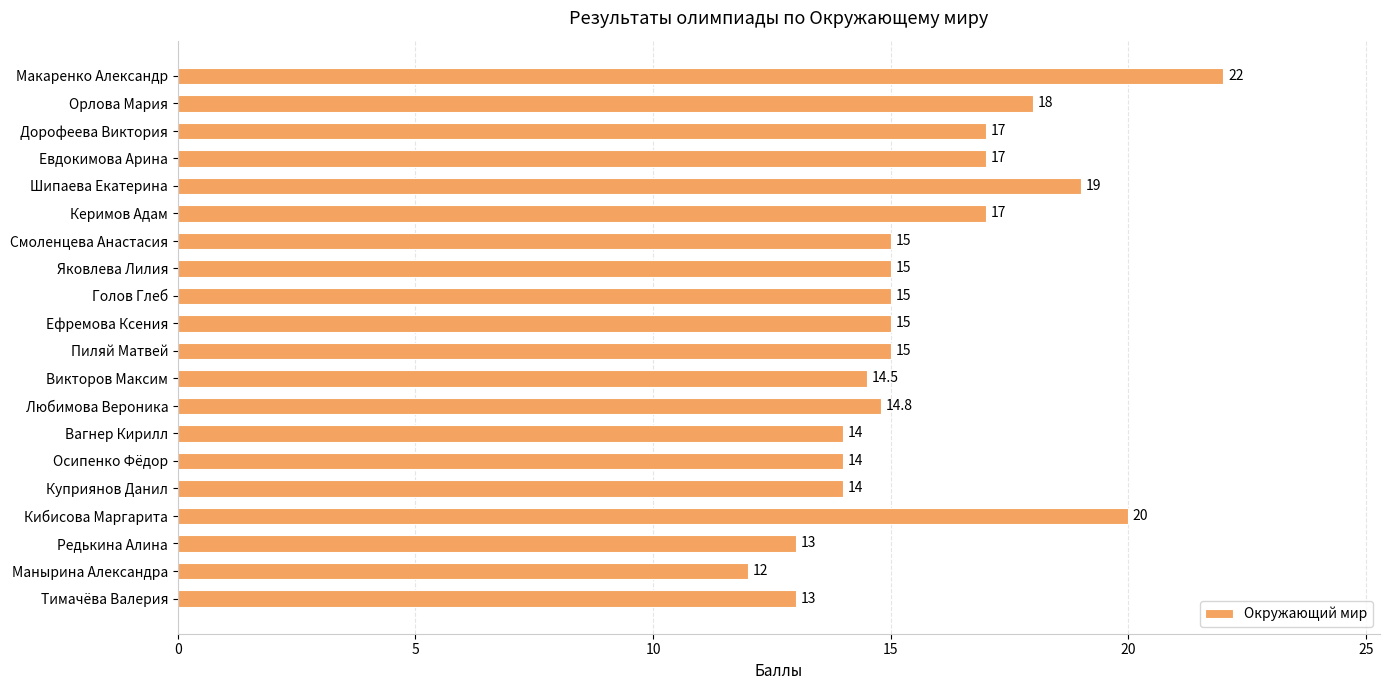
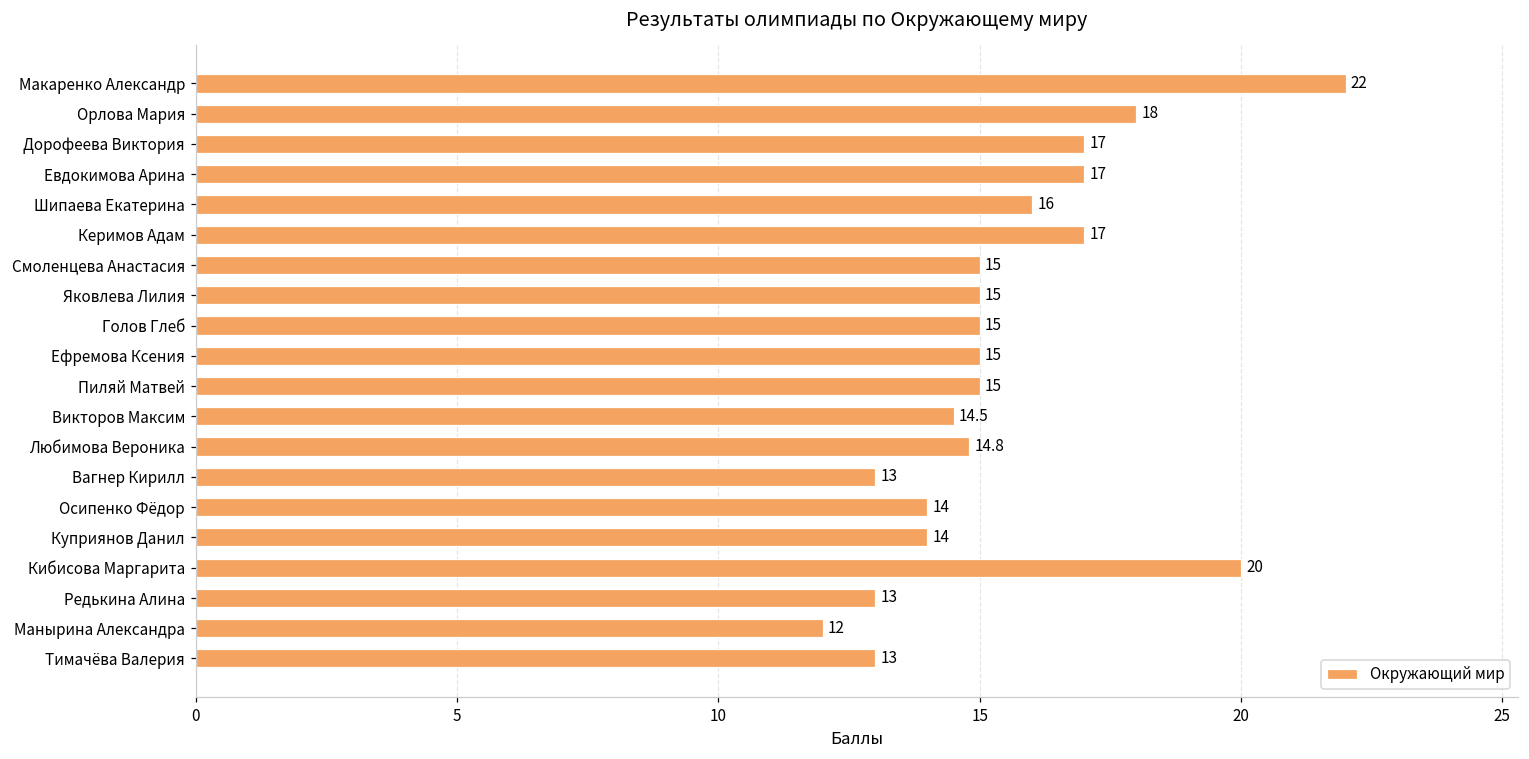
  {
    "Макаренко Александр": 22,
    "Орлова Мария": 18,
    "Дорофеева Виктория": 17,
    "Евдокимова Арина": 17,
-   "Шипаева Екатерина": 19,
+   "Шипаева Екатерина": 16,
    "Керимов Адам": 17,
    "Смоленцева Анастасия": 15,
    "Яковлева Лилия": 15,
    "Голов Глеб": 15,
    "Ефремова Ксения": 15,
    "Пиляй Матвей": 15,
    "Викторов Максим": 14.5,
    "Любимова Вероника": 14.8,
-   "Вагнер Кирилл": 14,
+   "Вагнер Кирилл": 13,
    "Осипенко Фёдор": 14,
    "Куприянов Данил": 14,
    "Кибисова Маргарита": 20,
    "Редькина Алина": 13,
    "Манырина Александра": 12,
    "Тимачёва Валерия": 13
  }
